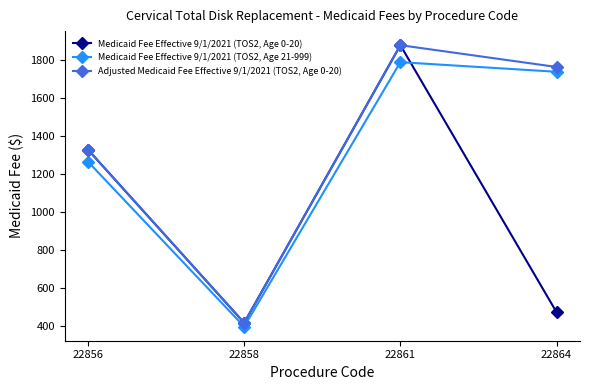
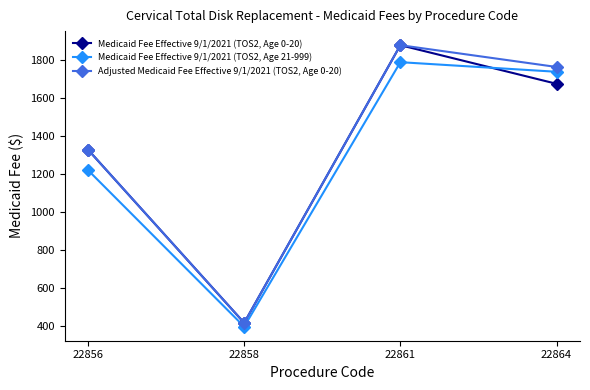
  {
    "Medicaid Fee Effective 9/1/2021 (TOS2, Age 0-20)": {
-     "22864": 470
+     "22864": 1680
    },
    "Medicaid Fee Effective 9/1/2021 (TOS2, Age 21-999)": {
-     "22856": 1270,
+     "22856": 1220,
      "22858": 400,
      "22861": 1790,
      "22864": 1740
    },
    "Adjusted Medicaid Fee Effective 9/1/2021 (TOS2, Age 0-20)": {
      "22864": 1770
    }
  }
